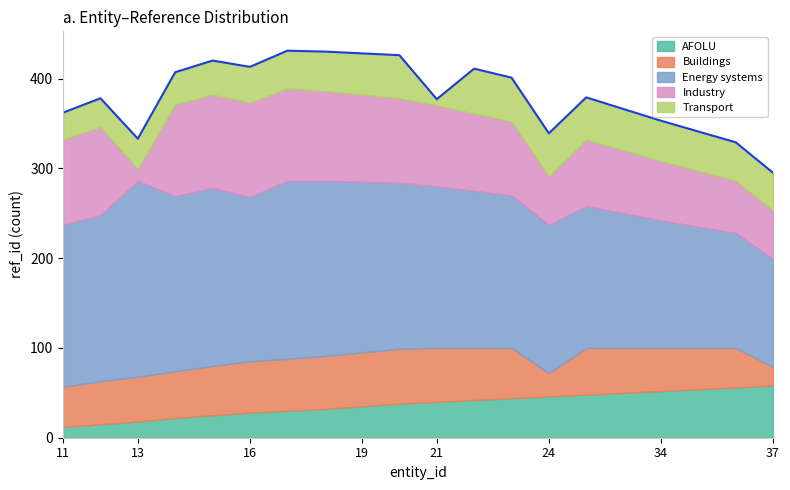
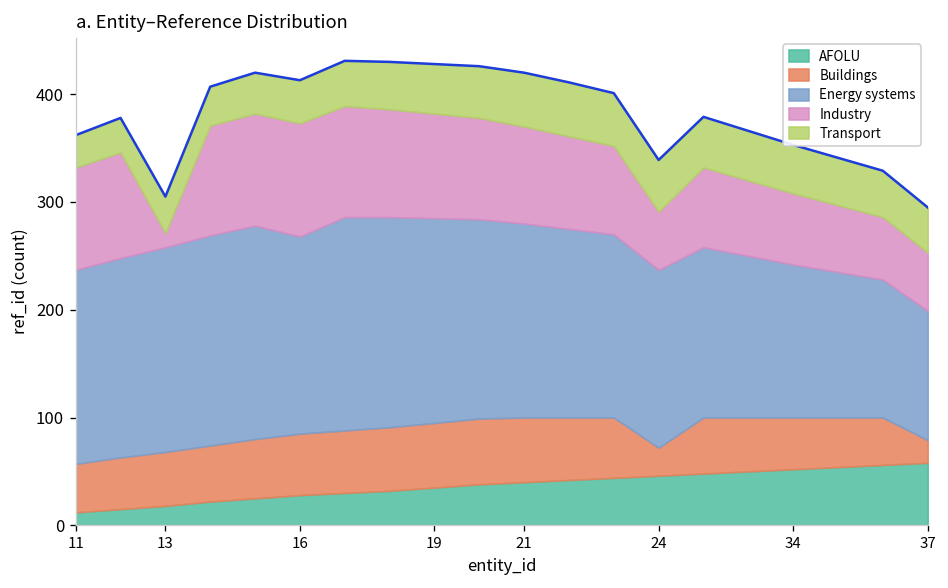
  {
    "AFOLU": {
      "13": 20,
      "16": 30,
      "19": 40,
      "21": 40,
      "24": 50,
      "34": 50,
      "37": 60
    },
    "Buildings": {
      "13": 50,
      "16": 60,
      "19": 60,
      "21": 60,
      "24": 30,
      "34": 50,
      "37": 20
    },
    "Energy systems": {
-     "13": 220,
+     "13": 190,
      "16": 180,
      "19": 190,
      "21": 180,
      "24": 170,
      "34": 140,
      "37": 120
    },
    "Industry": {
      "13": 10,
      "16": 110,
      "19": 100,
      "21": 90,
      "24": 50,
      "34": 70,
      "37": 50
    },
    "Transport": {
      "13": 30,
      "16": 40,
      "19": 50,
-     "21": 10,
+     "21": 50,
      "24": 50,
      "34": 50,
      "37": 40
    }
  }
